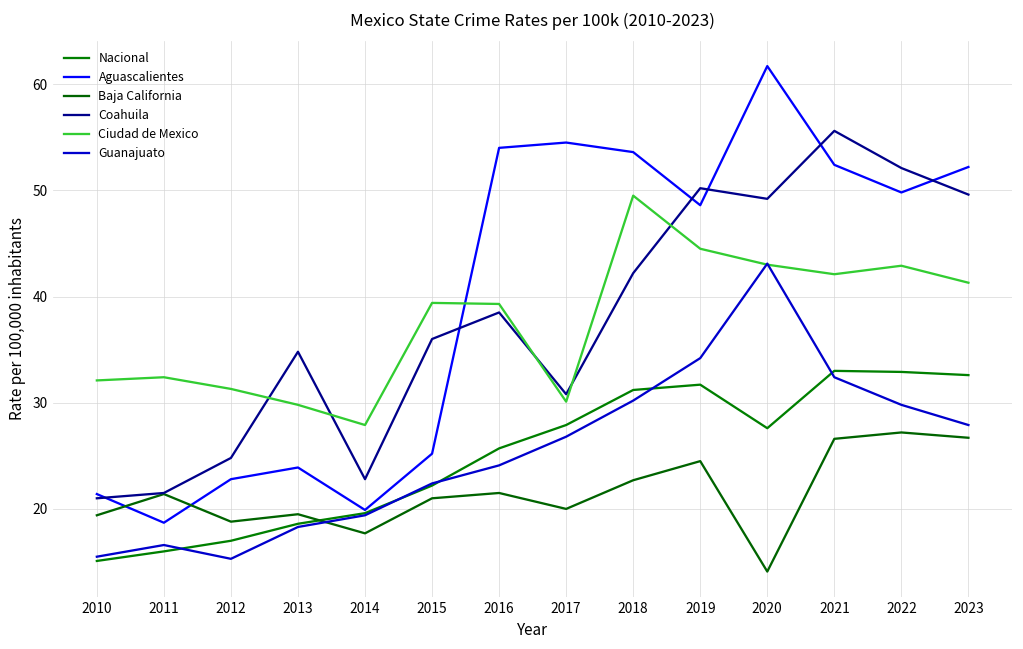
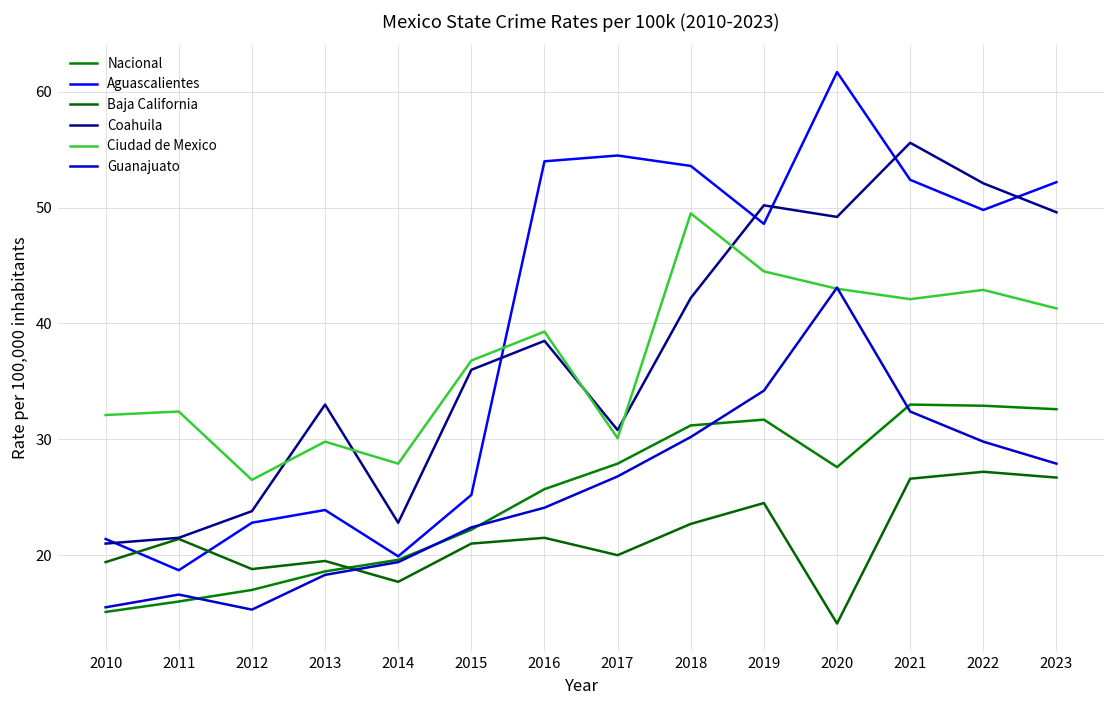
  {
    "Coahuila": {
      "2010": 21,
-     "2012": 25,
-     "2013": 35,
+     "2012": 24,
+     "2013": 33,
      "2014": 23,
      "2015": 36,
      "2016": 39,
      "2017": 31,
      "2018": 42,
      "2019": 50,
      "2020": 49,
      "2021": 56,
      "2022": 52,
      "2023": 50
    },
    "Ciudad de Mexico": {
      "2010": 32,
      "2011": 32,
-     "2012": 31,
+     "2012": 27,
      "2013": 30,
      "2014": 28,
-     "2015": 39,
+     "2015": 37,
      "2016": 39,
      "2017": 30,
      "2018": 50,
      "2019": 45,
      "2021": 42,
      "2022": 43,
      "2023": 41
    }
  }
